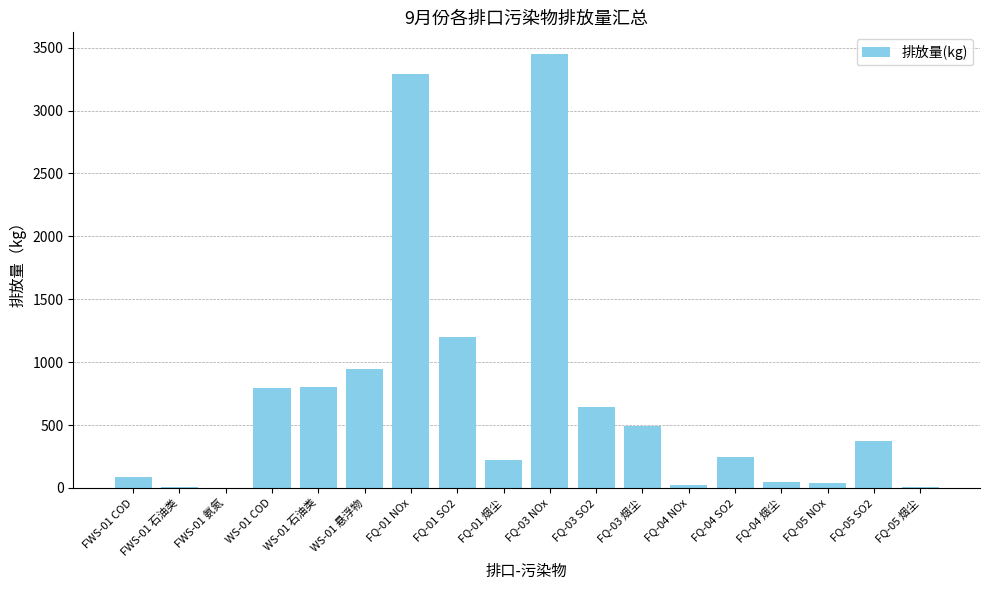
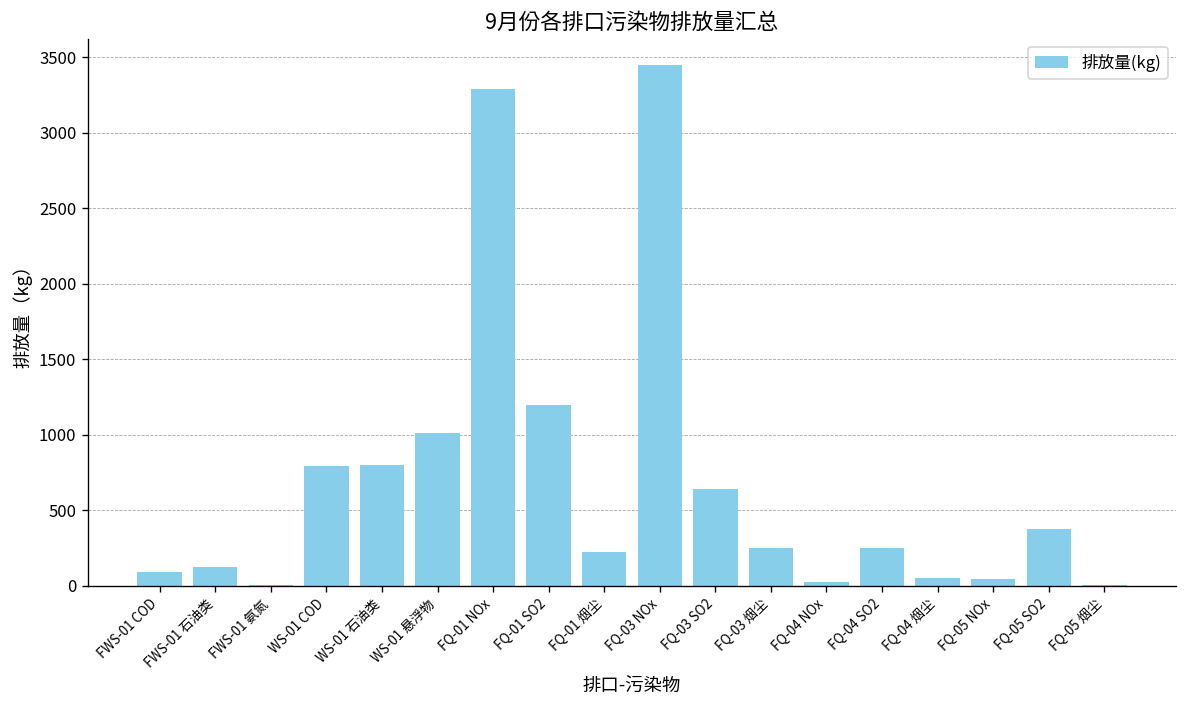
  {
    "FWS-01 COD": 90,
-   "FWS-01 石油类": 10,
+   "FWS-01 石油类": 130,
    "WS-01 COD": 790,
    "WS-01 石油类": 800,
-   "WS-01 悬浮物": 950,
+   "WS-01 悬浮物": 1010,
    "FQ-01 NOx": 3290,
    "FQ-01 SO2": 1200,
    "FQ-01 烟尘": 230,
    "FQ-03 NOx": 3450,
    "FQ-03 SO2": 640,
-   "FQ-03 烟尘": 490,
+   "FQ-03 烟尘": 250,
    "FQ-04 NOx": 20,
    "FQ-04 SO2": 250,
    "FQ-04 烟尘": 50,
    "FQ-05 NOx": 40,
    "FQ-05 SO2": 370
  }
